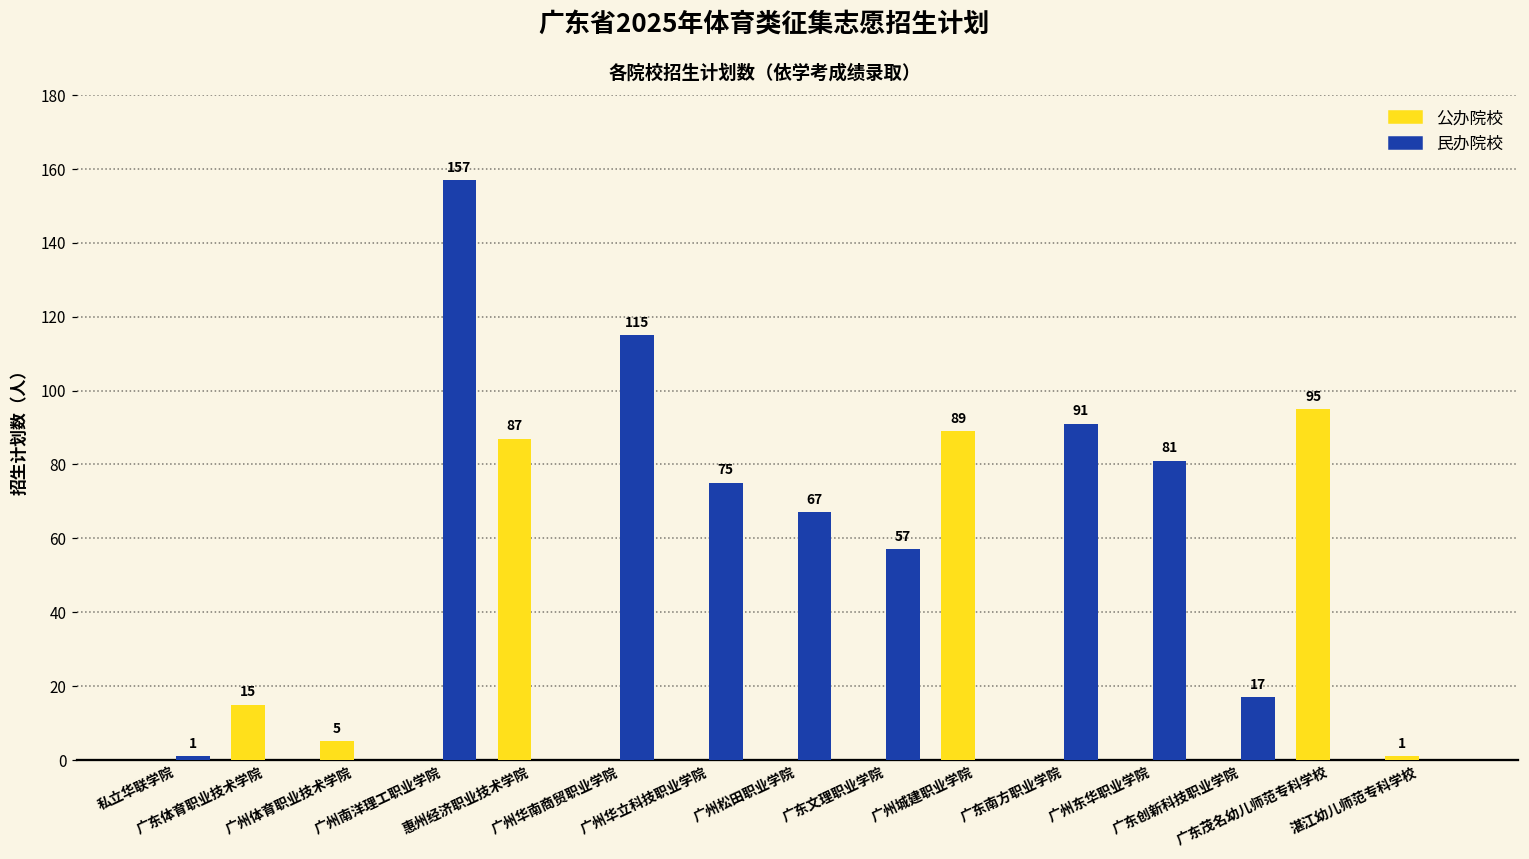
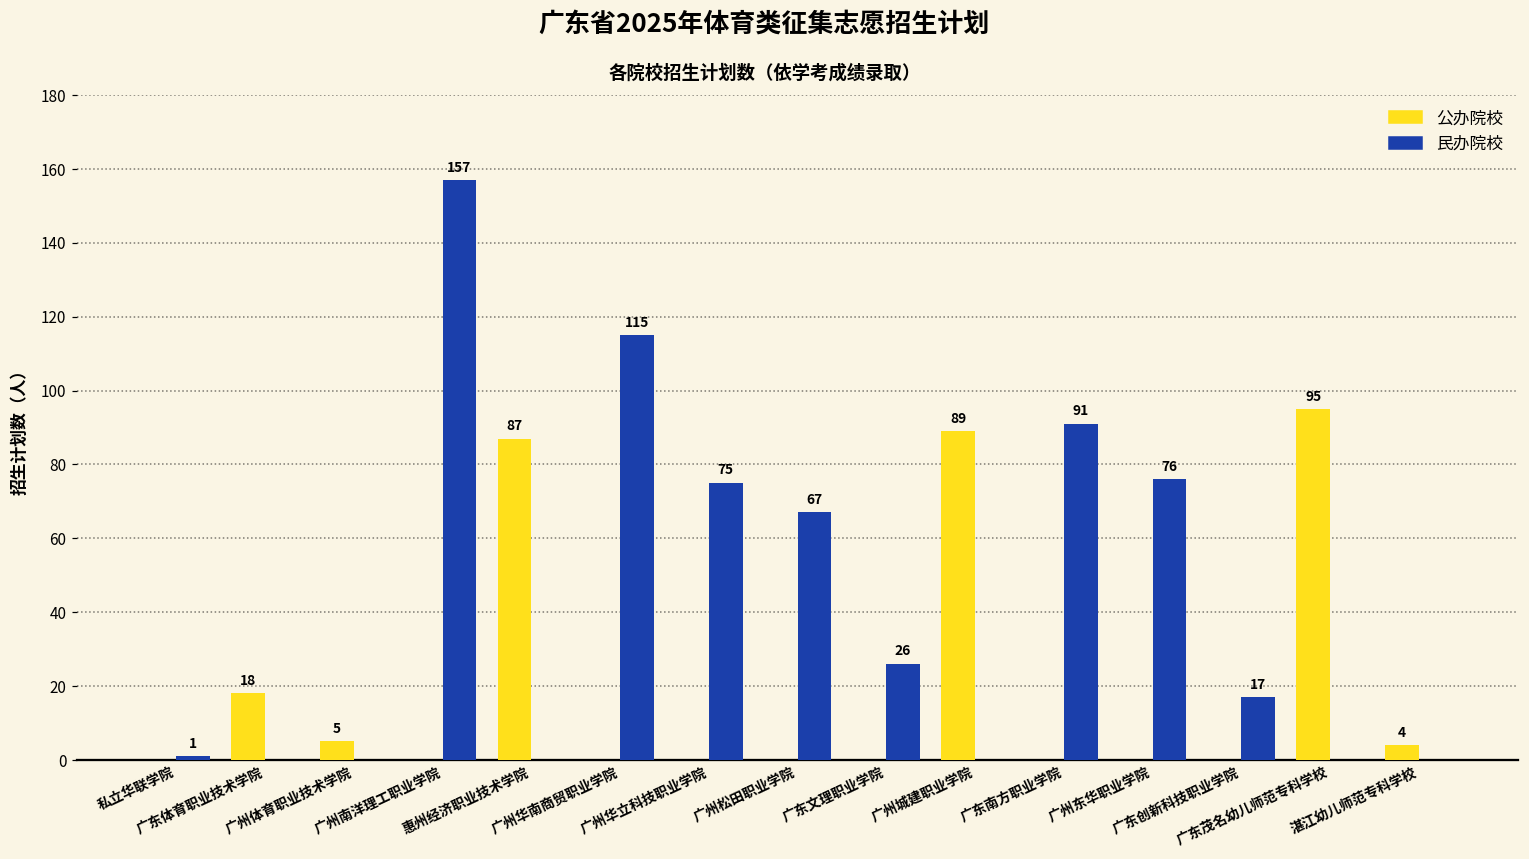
  {
    "公办院校": {
-     "广东体育职业技术学院": 15,
+     "广东体育职业技术学院": 18,
      "广州体育职业技术学院": 5,
      "惠州经济职业技术学院": 87,
      "广州城建职业学院": 89,
      "广东茂名幼儿师范专科学校": 95,
-     "湛江幼儿师范专科学校": 1
+     "湛江幼儿师范专科学校": 4
    },
    "民办院校": {
      "私立华联学院": 1,
      "广州南洋理工职业学院": 157,
      "广州华南商贸职业学院": 115,
      "广州华立科技职业学院": 75,
      "广州松田职业学院": 67,
-     "广东文理职业学院": 57,
+     "广东文理职业学院": 26,
      "广东南方职业学院": 91,
-     "广州东华职业学院": 81,
+     "广州东华职业学院": 76,
      "广东创新科技职业学院": 17
    }
  }
